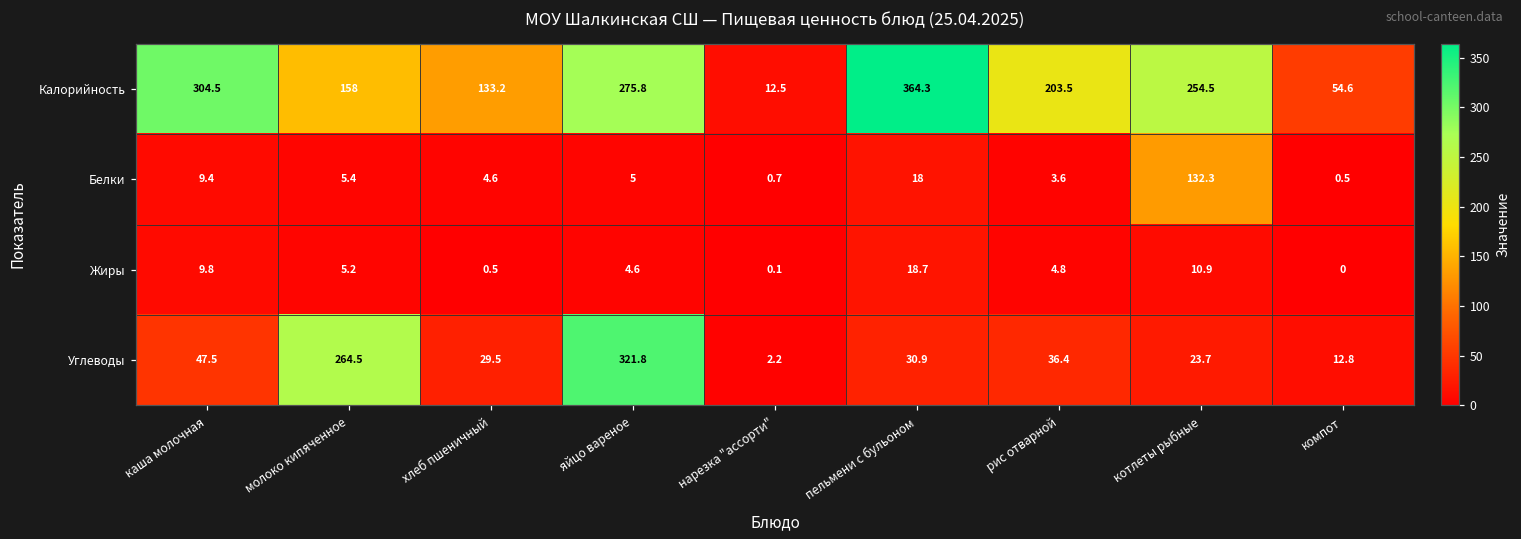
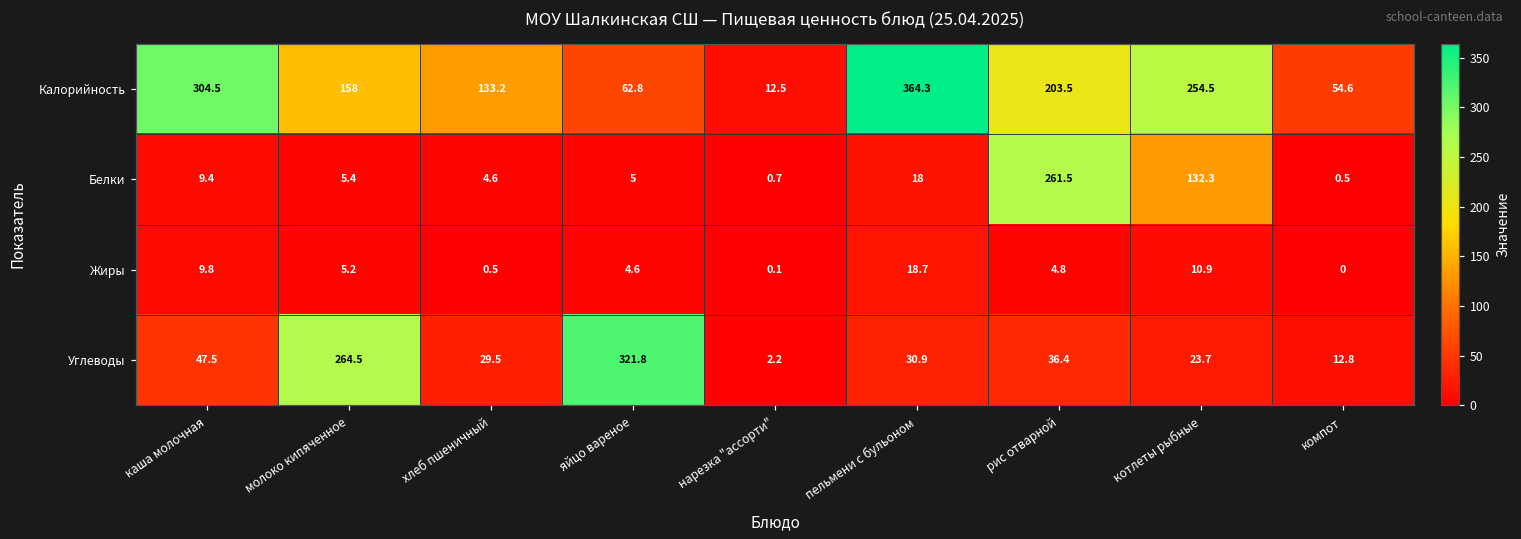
  {
    "Калорийность": {
      "каша молочная": 304.5,
      "молоко кипяченное": 158,
      "хлеб пшеничный": 133.2,
-     "яйцо вареное": 275.8,
+     "яйцо вареное": 62.8,
      "нарезка \"ассорти\"": 12.5,
      "пельмени с бульоном": 364.3,
      "рис отварной": 203.5,
      "котлеты рыбные": 254.5,
      "компот": 54.6
    },
    "Белки": {
      "каша молочная": 9.4,
      "молоко кипяченное": 5.4,
      "хлеб пшеничный": 4.6,
      "яйцо вареное": 5,
      "нарезка \"ассорти\"": 0.7,
      "пельмени с бульоном": 18,
-     "рис отварной": 3.6,
+     "рис отварной": 261.5,
      "котлеты рыбные": 132.3,
      "компот": 0.5
    },
    "Жиры": {
      "каша молочная": 9.8,
      "молоко кипяченное": 5.2,
      "хлеб пшеничный": 0.5,
      "яйцо вареное": 4.6,
      "нарезка \"ассорти\"": 0.1,
      "пельмени с бульоном": 18.7,
      "рис отварной": 4.8,
      "котлеты рыбные": 10.9,
      "компот": 0
    },
    "Углеводы": {
      "каша молочная": 47.5,
      "молоко кипяченное": 264.5,
      "хлеб пшеничный": 29.5,
      "яйцо вареное": 321.8,
      "нарезка \"ассорти\"": 2.2,
      "пельмени с бульоном": 30.9,
      "рис отварной": 36.4,
      "котлеты рыбные": 23.7,
      "компот": 12.8
    }
  }
